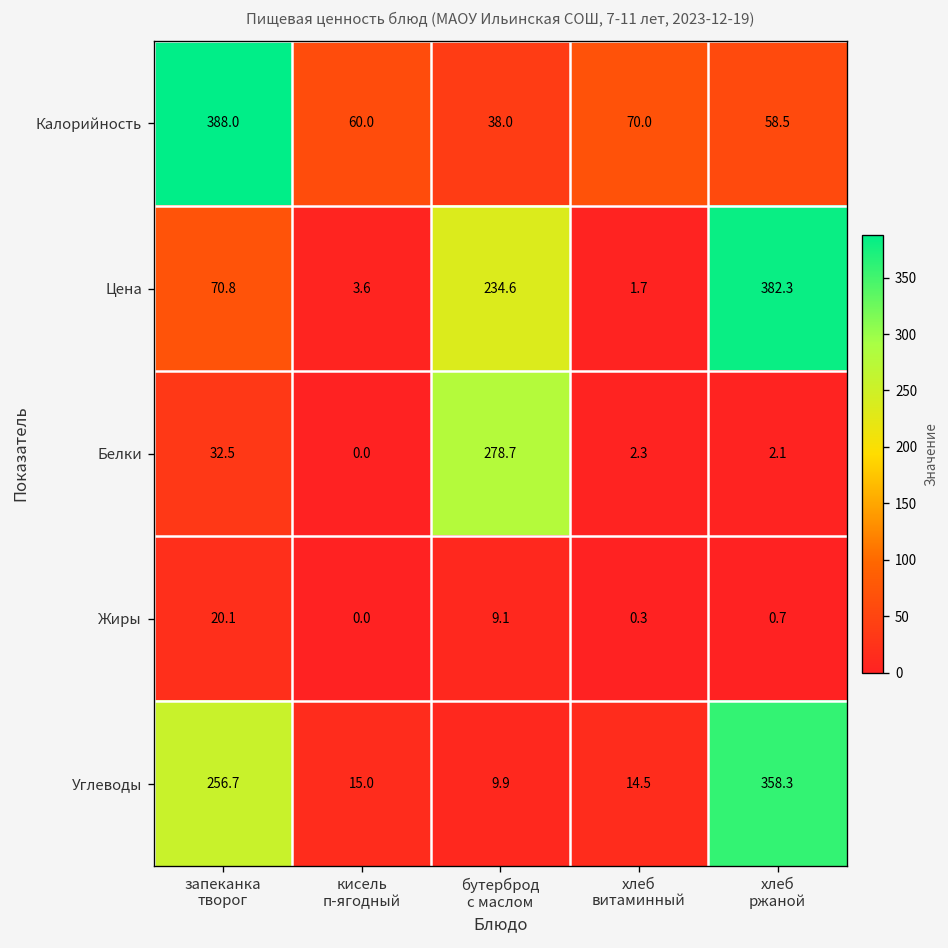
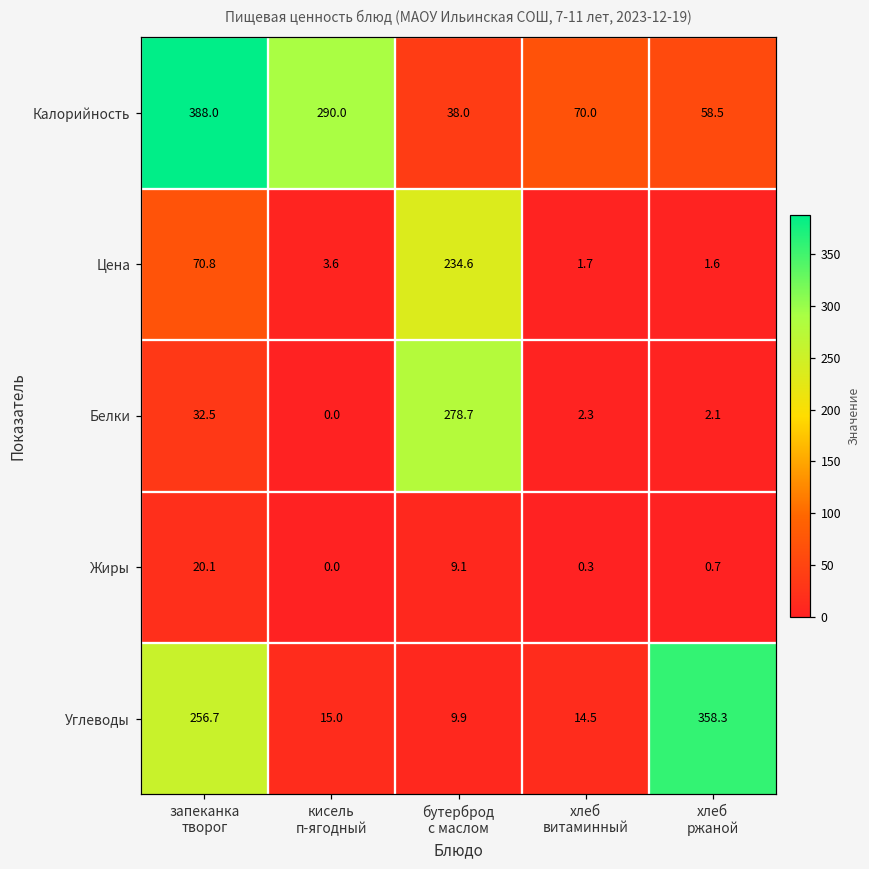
  {
    "Калорийность": {
      "запеканка творог": 388.0,
-     "кисель п-ягодный": 60.0,
+     "кисель п-ягодный": 290.0,
      "бутерброд с маслом": 38.0,
      "хлеб витаминный": 70.0,
      "хлеб ржаной": 58.5
    },
    "Цена": {
      "запеканка творог": 70.8,
      "кисель п-ягодный": 3.6,
      "бутерброд с маслом": 234.6,
      "хлеб витаминный": 1.7,
-     "хлеб ржаной": 382.3
+     "хлеб ржаной": 1.6
    },
    "Белки": {
      "запеканка творог": 32.5,
      "кисель п-ягодный": 0.0,
      "бутерброд с маслом": 278.7,
      "хлеб витаминный": 2.3,
      "хлеб ржаной": 2.1
    },
    "Жиры": {
      "запеканка творог": 20.1,
      "кисель п-ягодный": 0.0,
      "бутерброд с маслом": 9.1,
      "хлеб витаминный": 0.3,
      "хлеб ржаной": 0.7
    },
    "Углеводы": {
      "запеканка творог": 256.7,
      "кисель п-ягодный": 15.0,
      "бутерброд с маслом": 9.9,
      "хлеб витаминный": 14.5,
      "хлеб ржаной": 358.3
    }
  }
